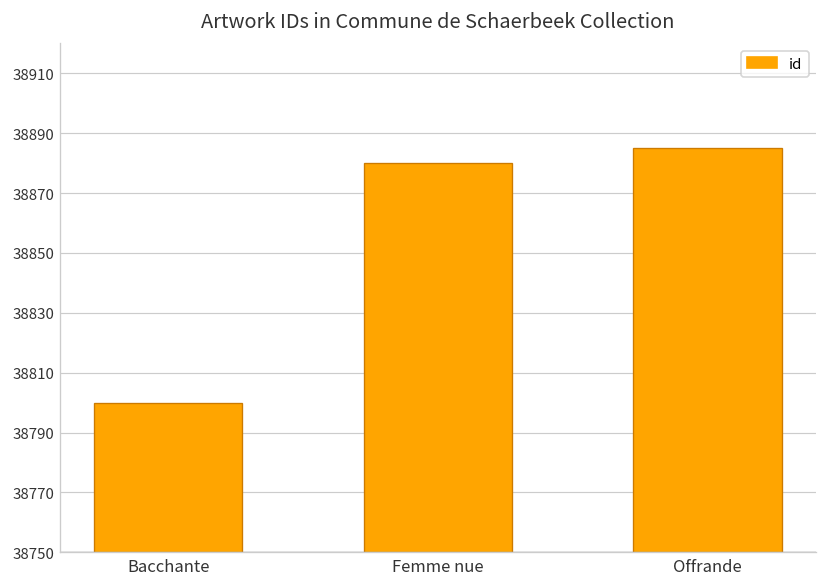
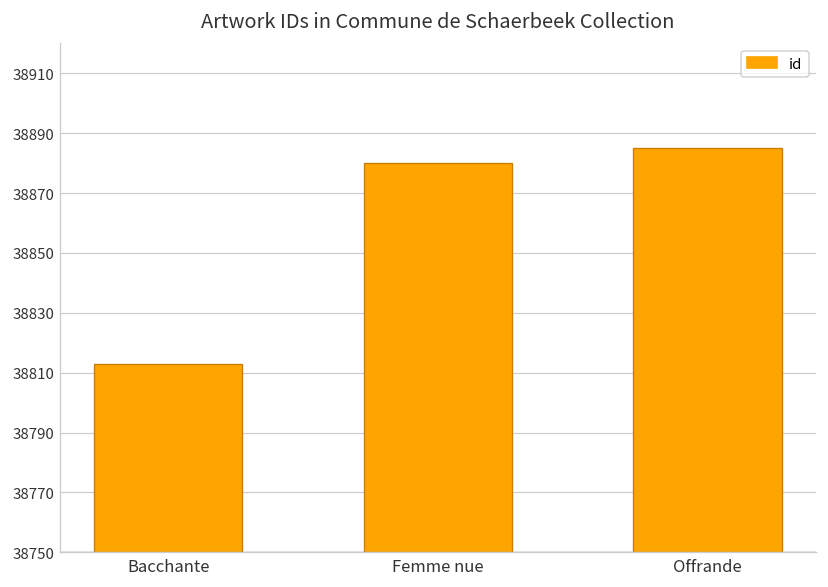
  {
-   "Bacchante": 38800,
+   "Bacchante": 38813,
    "Femme nue": 38880,
    "Offrande": 38885
  }
